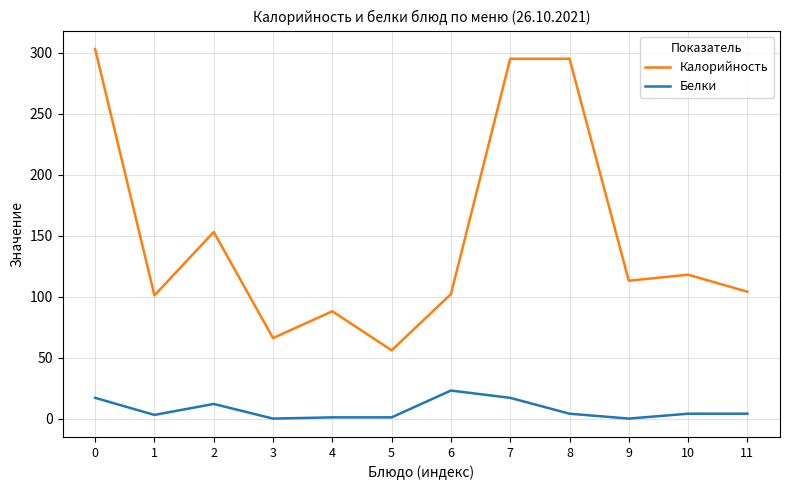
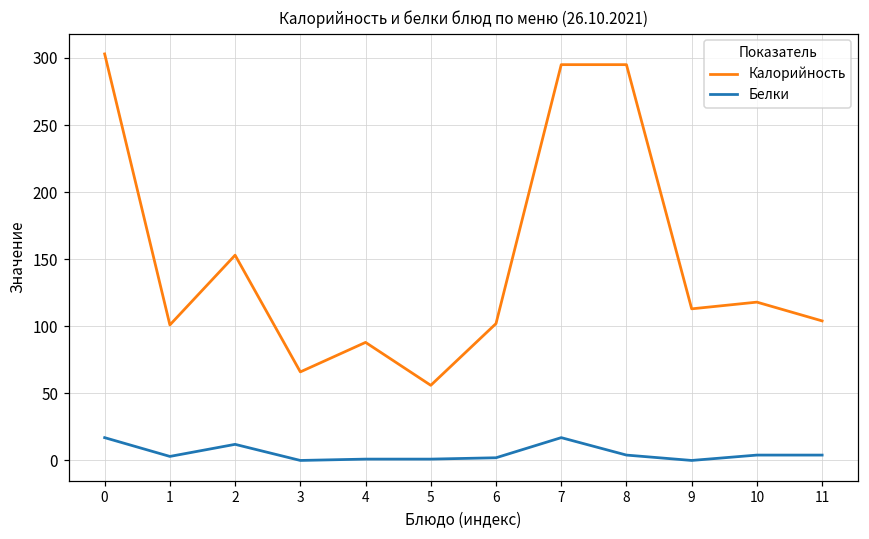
  {
    "Калорийность": {
      "0": 303,
      "1": 101,
      "2": 153,
      "3": 66,
      "4": 88,
      "5": 56,
      "6": 102,
      "7": 295,
      "8": 295,
      "9": 113,
      "10": 118,
      "11": 104
    },
    "Белки": {
      "0": 17,
      "1": 3,
      "2": 12,
      "3": 0,
      "4": 1,
      "5": 1,
-     "6": 23,
+     "6": 2,
      "7": 17,
      "8": 4,
      "9": 0,
      "10": 4,
      "11": 4
    }
  }
